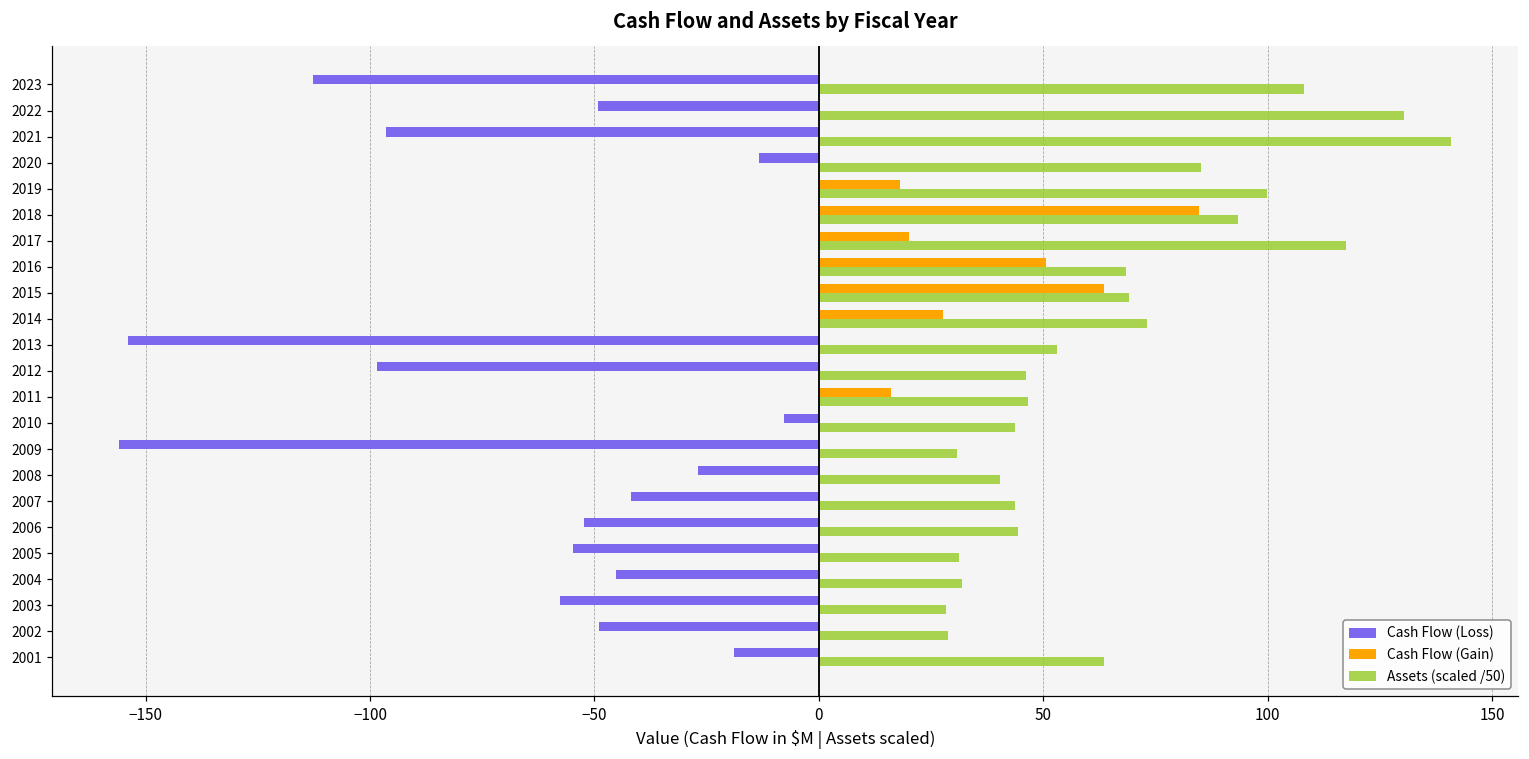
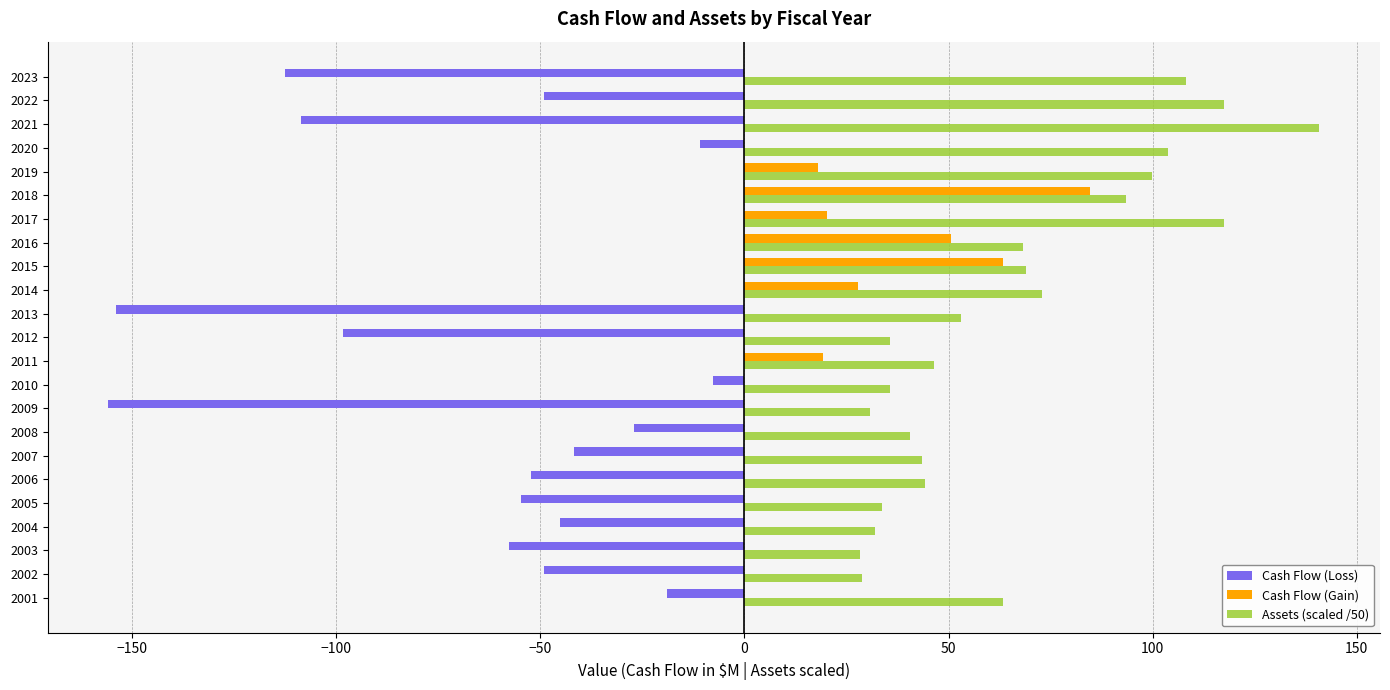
  {
    "Cash Flow (Loss)": {
      "2023": -113,
      "2022": -49,
-     "2021": -96,
-     "2020": -13,
+     "2021": -109,
+     "2020": -11,
      "2019": 0,
      "2018": 0,
      "2017": 0,
      "2016": 0,
      "2015": 0,
      "2014": 0,
      "2013": -154,
      "2012": -98,
      "2011": 0,
      "2010": -8,
      "2009": -156,
      "2008": -27,
      "2007": -42,
      "2006": -52,
      "2005": -55,
      "2004": -45,
      "2003": -58,
      "2002": -49,
      "2001": -19
    },
    "Cash Flow (Gain)": {
      "2023": 0,
      "2022": 0,
      "2021": 0,
      "2020": 0,
      "2019": 18,
      "2018": 85,
      "2017": 20,
      "2016": 51,
      "2015": 63,
      "2014": 28,
      "2013": 0,
      "2012": 0,
-     "2011": 16,
+     "2011": 19,
      "2010": 0,
      "2009": 0,
      "2008": 0,
      "2007": 0,
      "2006": 0,
      "2005": 0,
      "2004": 0,
      "2003": 0,
      "2002": 0,
      "2001": 0
    },
    "Assets (scaled /50)": {
      "2023": 108,
-     "2022": 130,
+     "2022": 118,
      "2021": 141,
-     "2020": 85,
+     "2020": 104,
      "2019": 100,
      "2018": 93,
      "2017": 117,
      "2016": 68,
      "2015": 69,
      "2014": 73,
      "2013": 53,
-     "2012": 46,
+     "2012": 36,
      "2011": 46,
-     "2010": 44,
+     "2010": 36,
      "2009": 31,
      "2008": 40,
      "2007": 44,
      "2006": 44,
-     "2005": 31,
+     "2005": 34,
      "2004": 32,
      "2003": 28,
      "2002": 29,
      "2001": 63
    }
  }
